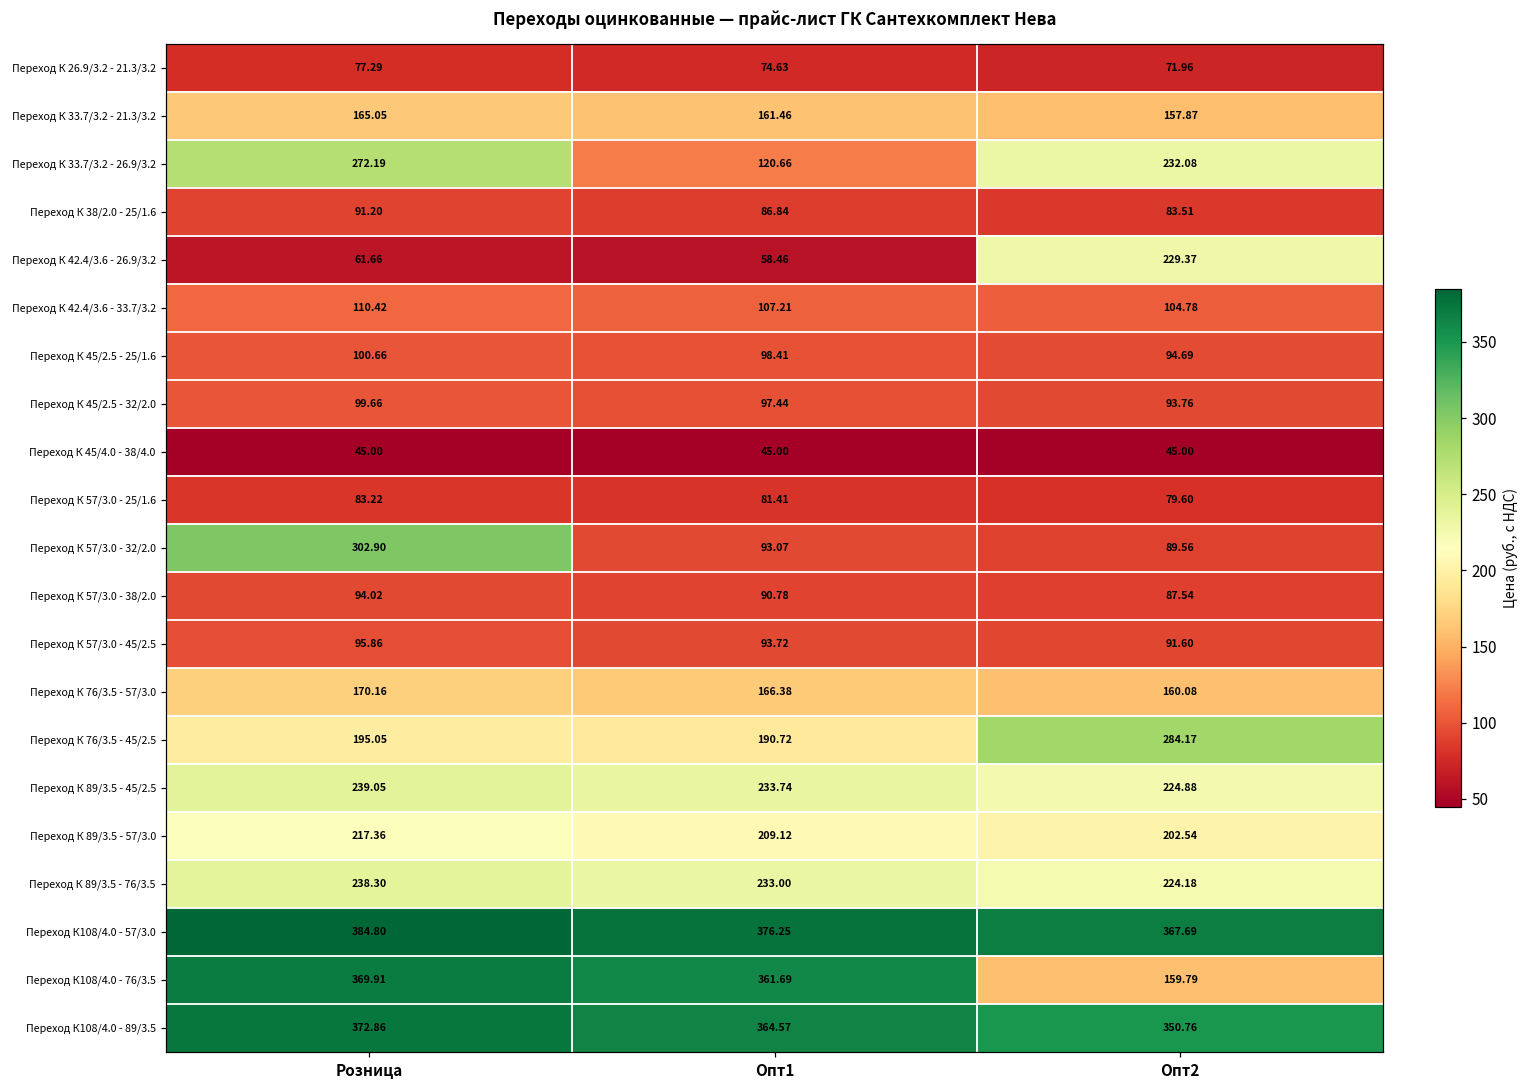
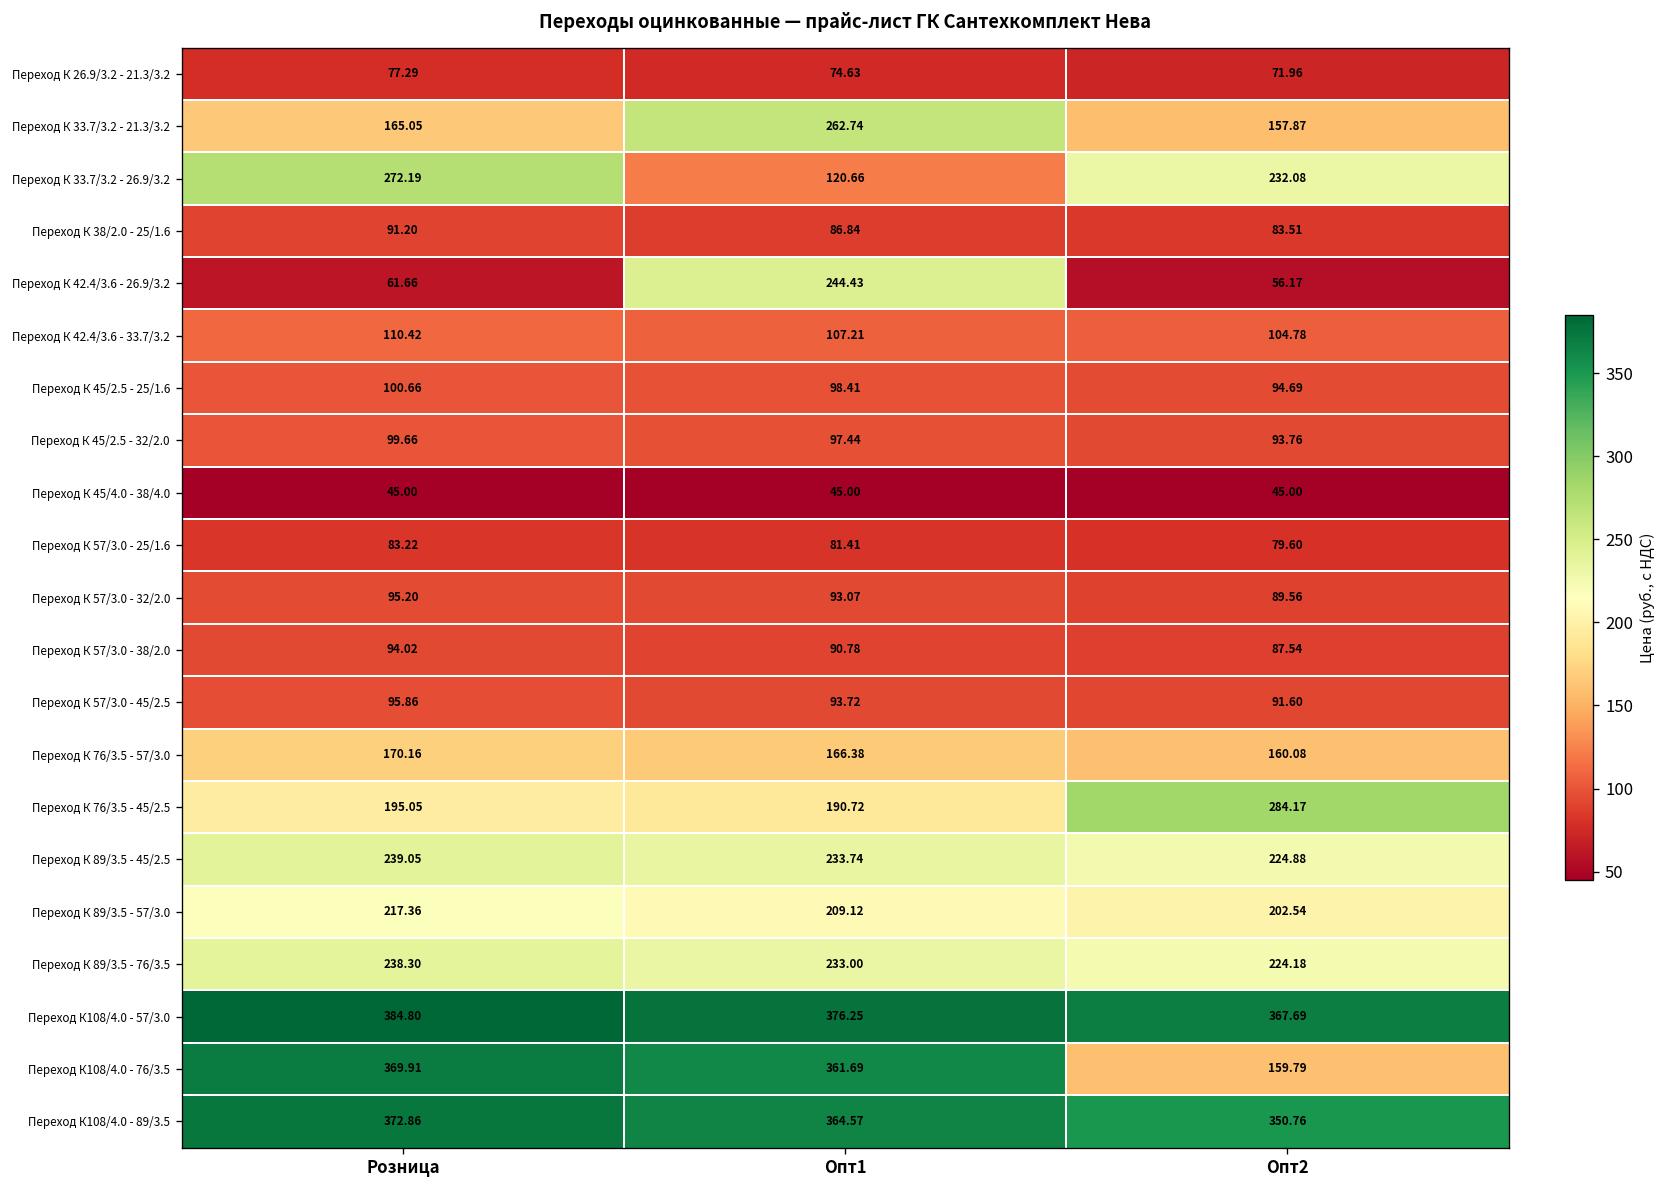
  {
    "Переход К 26.9/3.2 - 21.3/3.2": {
      "Розница": 77.29,
      "Опт1": 74.63,
      "Опт2": 71.96
    },
    "Переход К 33.7/3.2 - 21.3/3.2": {
      "Розница": 165.05,
-     "Опт1": 161.46,
+     "Опт1": 262.74,
      "Опт2": 157.87
    },
    "Переход К 33.7/3.2 - 26.9/3.2": {
      "Розница": 272.19,
      "Опт1": 120.66,
      "Опт2": 232.08
    },
    "Переход К 38/2.0 - 25/1.6": {
      "Розница": 91.20,
      "Опт1": 86.84,
      "Опт2": 83.51
    },
    "Переход К 42.4/3.6 - 26.9/3.2": {
      "Розница": 61.66,
-     "Опт1": 58.46,
-     "Опт2": 229.37
+     "Опт1": 244.43,
+     "Опт2": 56.17
    },
    "Переход К 42.4/3.6 - 33.7/3.2": {
      "Розница": 110.42,
      "Опт1": 107.21,
      "Опт2": 104.78
    },
    "Переход К 45/2.5 - 25/1.6": {
      "Розница": 100.66,
      "Опт1": 98.41,
      "Опт2": 94.69
    },
    "Переход К 45/2.5 - 32/2.0": {
      "Розница": 99.66,
      "Опт1": 97.44,
      "Опт2": 93.76
    },
    "Переход К 45/4.0 - 38/4.0": {
      "Розница": 45.00,
      "Опт1": 45.00,
      "Опт2": 45.00
    },
    "Переход К 57/3.0 - 25/1.6": {
      "Розница": 83.22,
      "Опт1": 81.41,
      "Опт2": 79.60
    },
    "Переход К 57/3.0 - 32/2.0": {
-     "Розница": 302.90,
+     "Розница": 95.20,
      "Опт1": 93.07,
      "Опт2": 89.56
    },
    "Переход К 57/3.0 - 38/2.0": {
      "Розница": 94.02,
      "Опт1": 90.78,
      "Опт2": 87.54
    },
    "Переход К 57/3.0 - 45/2.5": {
      "Розница": 95.86,
      "Опт1": 93.72,
      "Опт2": 91.60
    },
    "Переход К 76/3.5 - 57/3.0": {
      "Розница": 170.16,
      "Опт1": 166.38,
      "Опт2": 160.08
    },
    "Переход К 76/3.5 - 45/2.5": {
      "Розница": 195.05,
      "Опт1": 190.72,
      "Опт2": 284.17
    },
    "Переход К 89/3.5 - 45/2.5": {
      "Розница": 239.05,
      "Опт1": 233.74,
      "Опт2": 224.88
    },
    "Переход К 89/3.5 - 57/3.0": {
      "Розница": 217.36,
      "Опт1": 209.12,
      "Опт2": 202.54
    },
    "Переход К 89/3.5 - 76/3.5": {
      "Розница": 238.30,
      "Опт1": 233.00,
      "Опт2": 224.18
    },
    "Переход К108/4.0 - 57/3.0": {
      "Розница": 384.80,
      "Опт1": 376.25,
      "Опт2": 367.69
    },
    "Переход К108/4.0 - 76/3.5": {
      "Розница": 369.91,
      "Опт1": 361.69,
      "Опт2": 159.79
    },
    "Переход К108/4.0 - 89/3.5": {
      "Розница": 372.86,
      "Опт1": 364.57,
      "Опт2": 350.76
    }
  }
